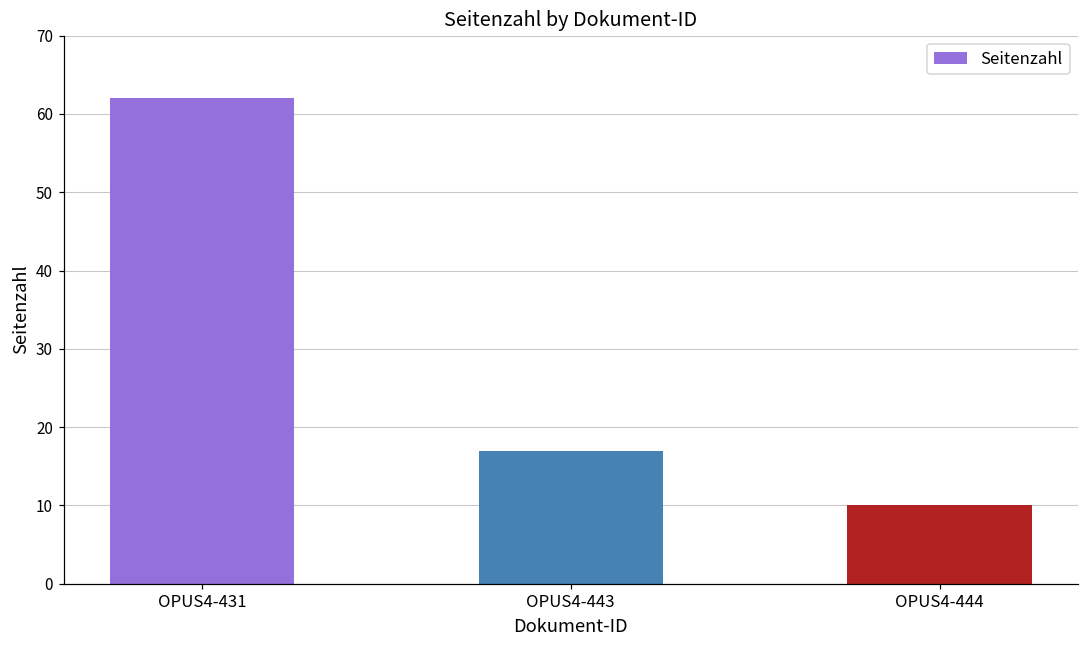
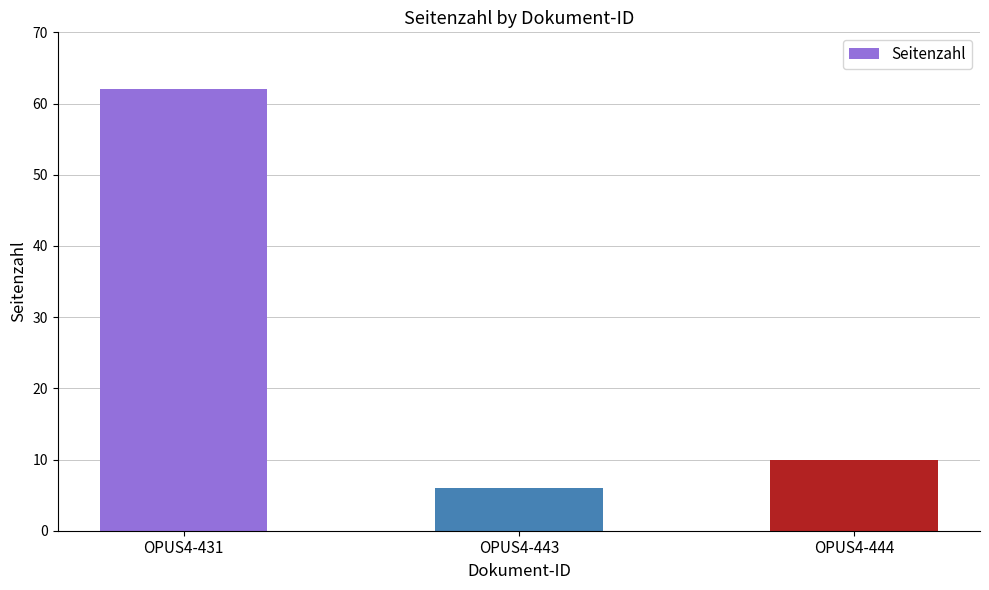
  {
    "OPUS4-431": 62,
-   "OPUS4-443": 17,
+   "OPUS4-443": 6,
    "OPUS4-444": 10
  }
